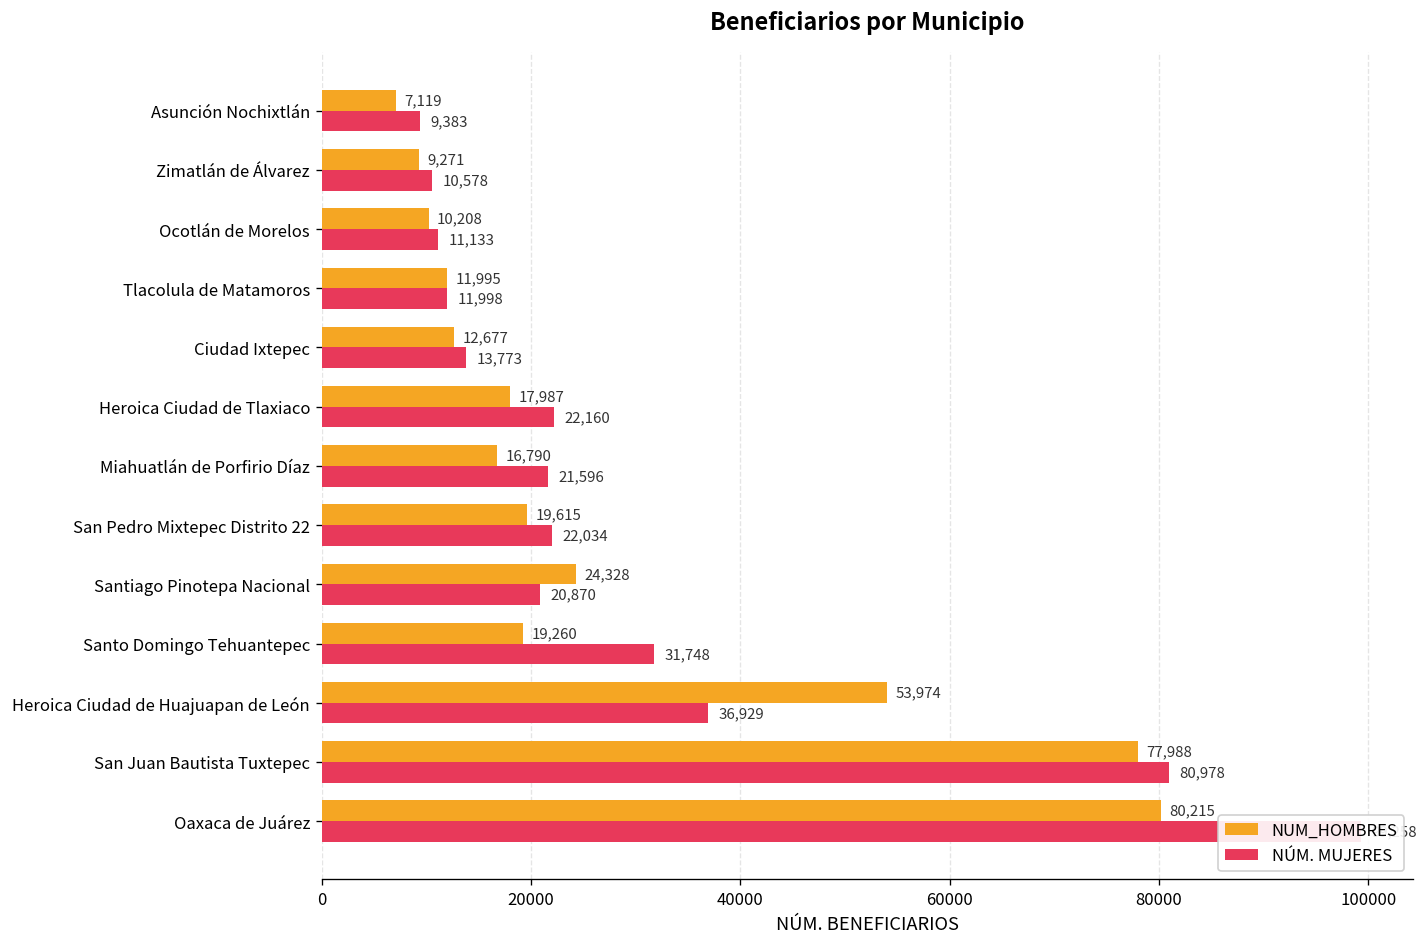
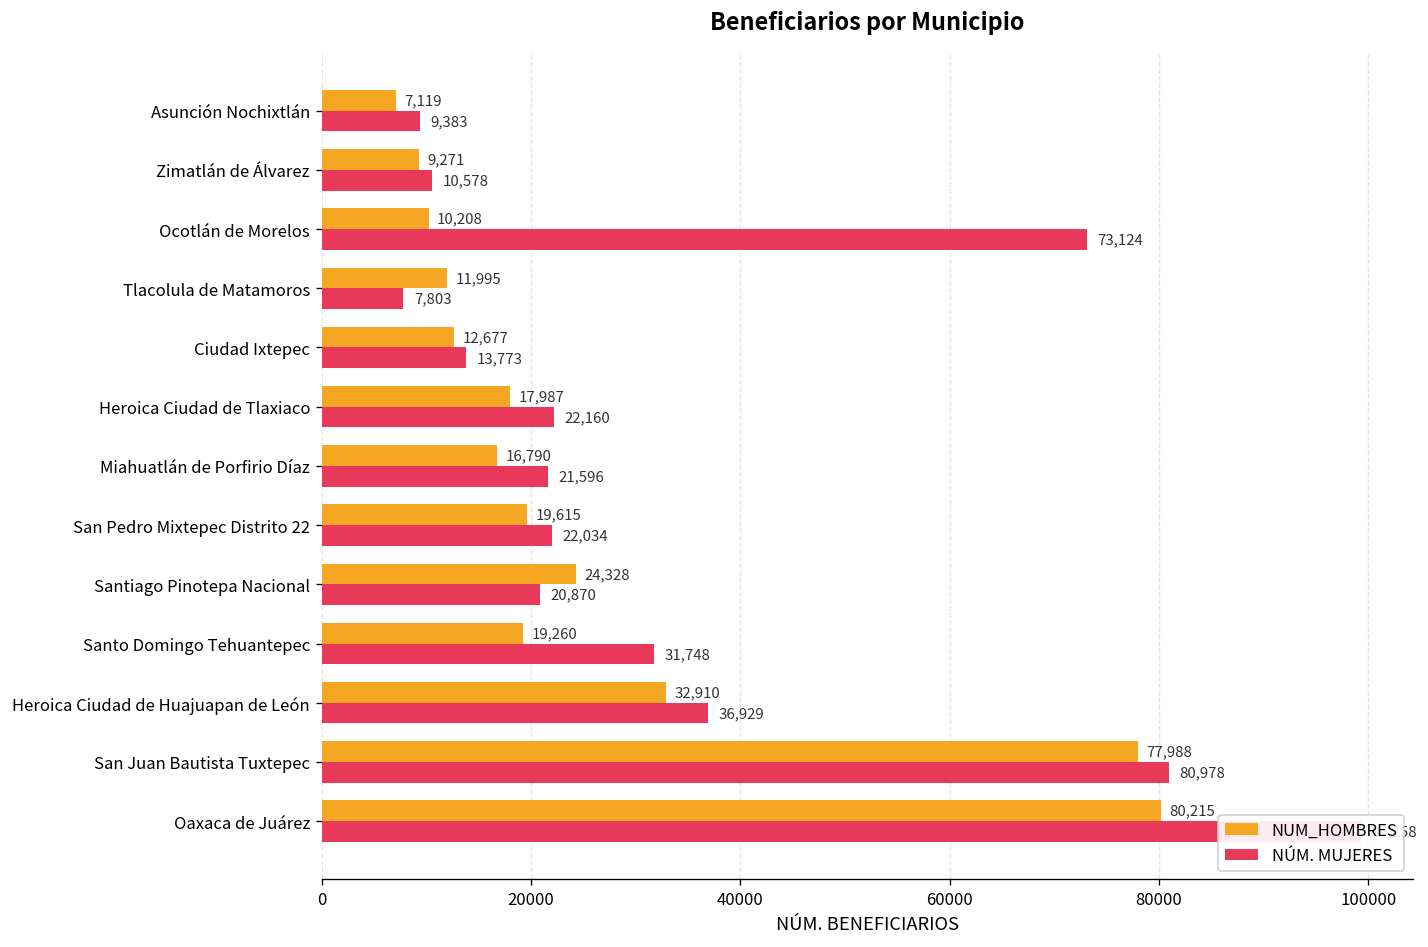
  {
    "NUM_HOMBRES": {
      "Asunción Nochixtlán": "7,119",
      "Zimatlán de Álvarez": "9,271",
      "Ocotlán de Morelos": "10,208",
      "Tlacolula de Matamoros": "11,995",
      "Ciudad Ixtepec": "12,677",
      "Heroica Ciudad de Tlaxiaco": "17,987",
      "Miahuatlán de Porfirio Díaz": "16,790",
      "San Pedro Mixtepec Distrito 22": "19,615",
      "Santiago Pinotepa Nacional": "24,328",
      "Santo Domingo Tehuantepec": "19,260",
-     "Heroica Ciudad de Huajuapan de León": "53,974",
+     "Heroica Ciudad de Huajuapan de León": "32,910",
      "San Juan Bautista Tuxtepec": "77,988",
      "Oaxaca de Juárez": "80,215"
    },
    "NÚM. MUJERES": {
      "Asunción Nochixtlán": "9,383",
      "Zimatlán de Álvarez": "10,578",
-     "Ocotlán de Morelos": "11,133",
-     "Tlacolula de Matamoros": "11,998",
+     "Ocotlán de Morelos": "73,124",
+     "Tlacolula de Matamoros": "7,803",
      "Ciudad Ixtepec": "13,773",
      "Heroica Ciudad de Tlaxiaco": "22,160",
      "Miahuatlán de Porfirio Díaz": "21,596",
      "San Pedro Mixtepec Distrito 22": "22,034",
      "Santiago Pinotepa Nacional": "20,870",
      "Santo Domingo Tehuantepec": "31,748",
      "Heroica Ciudad de Huajuapan de León": "36,929",
      "San Juan Bautista Tuxtepec": "80,978"
    }
  }
